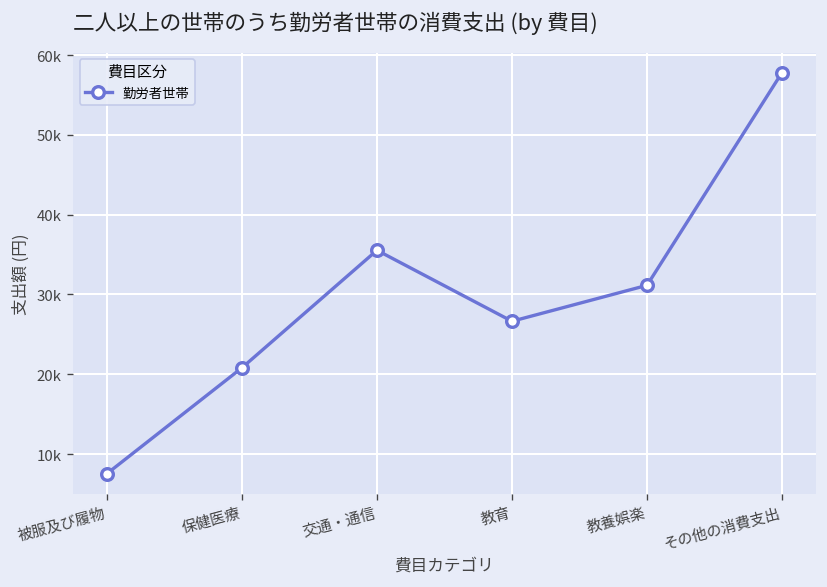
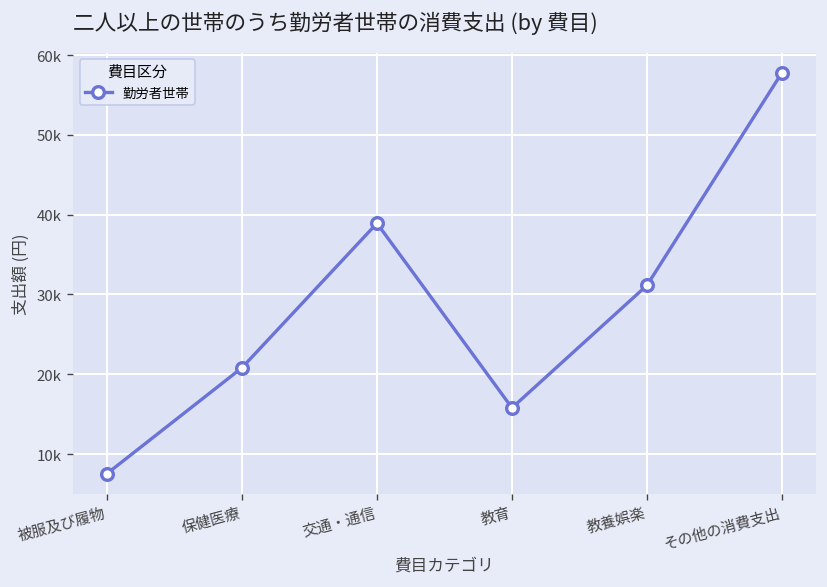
  {
    "被服及び履物": 8000,
    "保健医療": 21000,
-   "交通・通信": 36000,
-   "教育": 27000,
+   "交通・通信": 39000,
+   "教育": 16000,
    "教養娯楽": 31000,
    "その他の消費支出": 58000
  }
